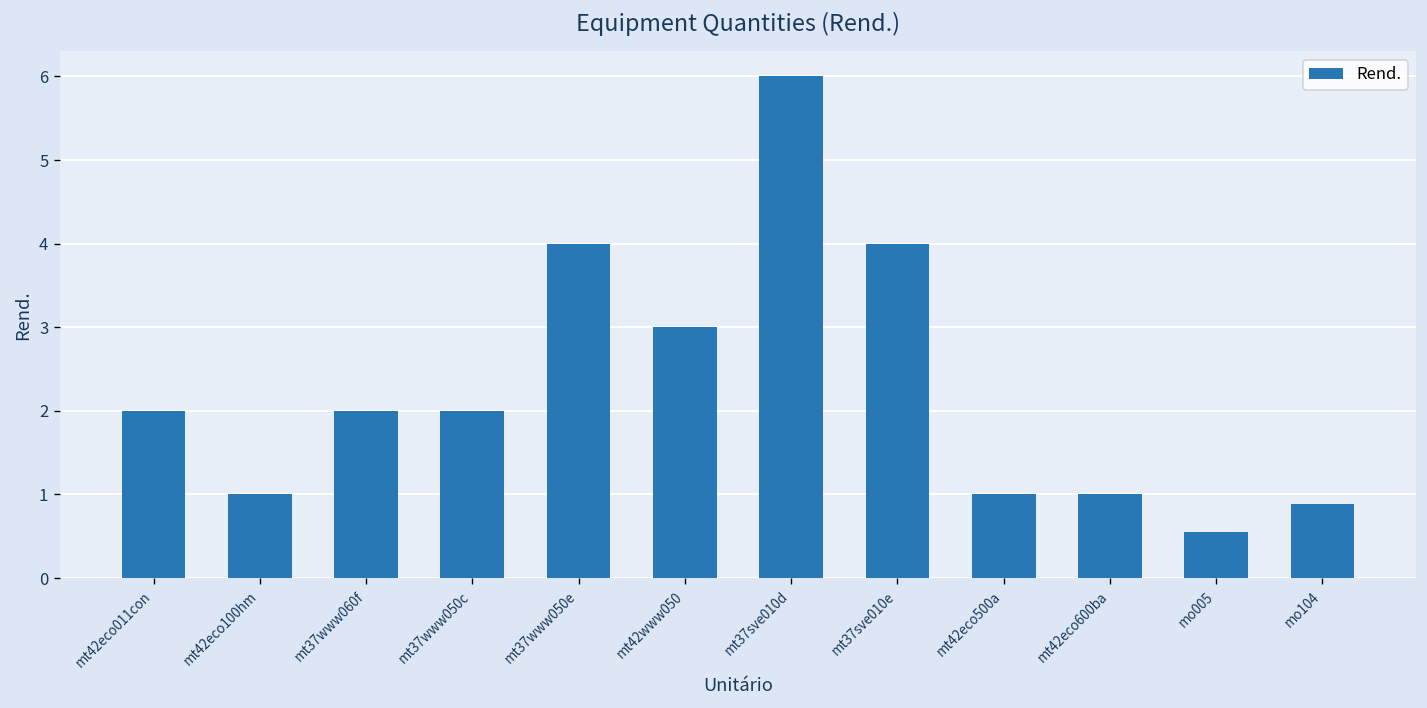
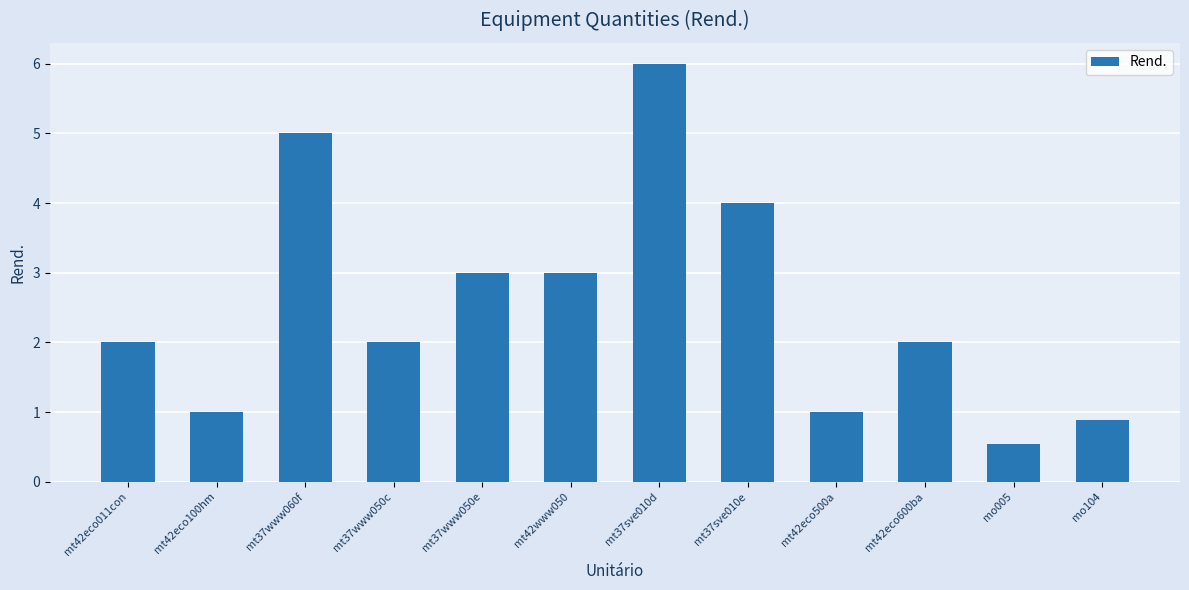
  {
    "mt42eco011con": 2,
    "mt42eco100hm": 1,
-   "mt37www060f": 2,
+   "mt37www060f": 5,
    "mt37www050c": 2,
-   "mt37www050e": 4,
+   "mt37www050e": 3,
    "mt42www050": 3,
    "mt37sve010d": 6,
    "mt37sve010e": 4,
    "mt42eco500a": 1,
-   "mt42eco600ba": 1,
+   "mt42eco600ba": 2,
    "mo005": 0.5,
    "mo104": 0.9
  }
